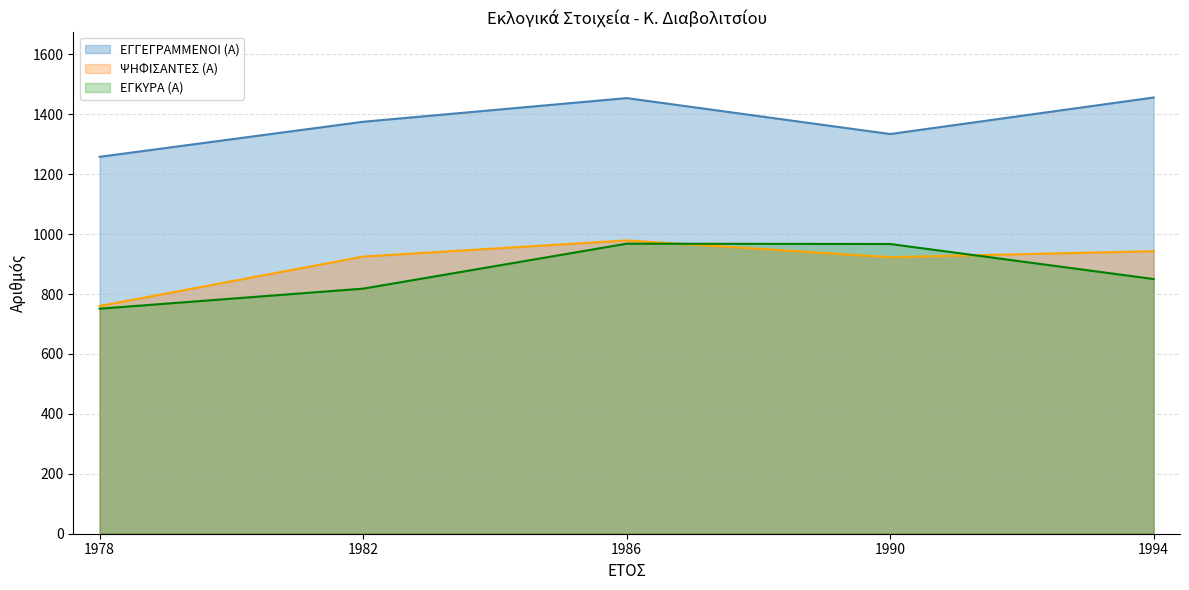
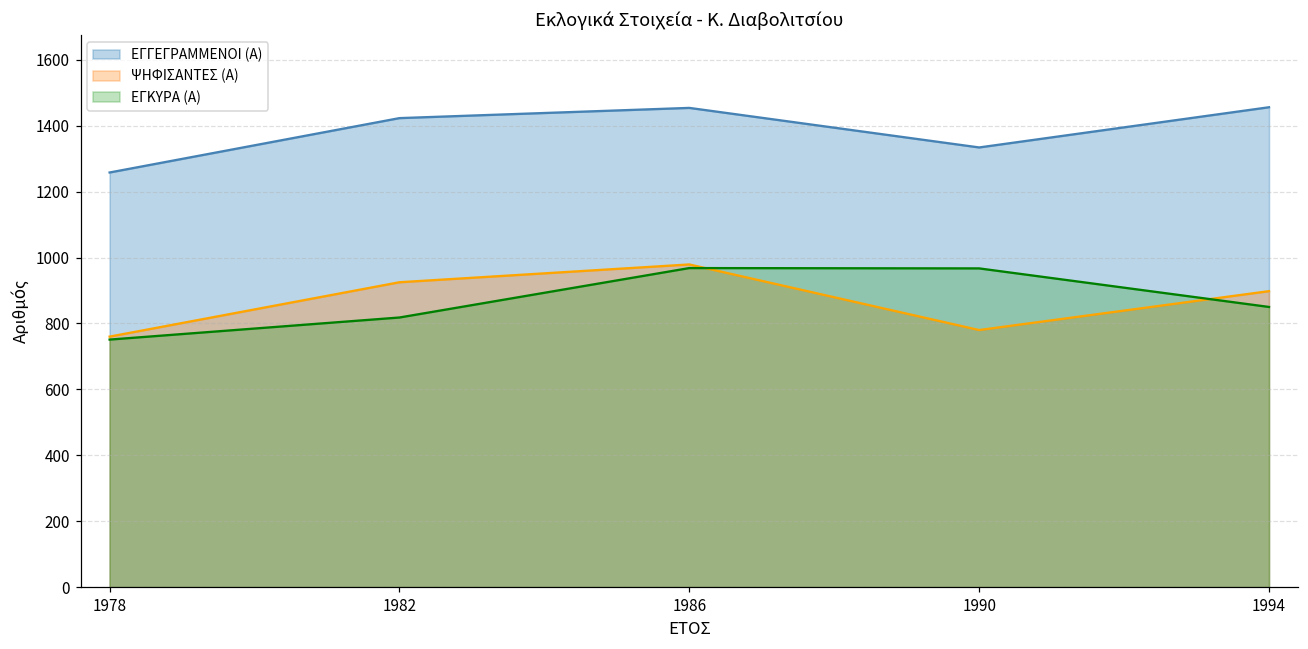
  {
    "ΕΓΓΕΓΡΑΜΜΕΝΟΙ (Α)": {
      "1978": 1260,
-     "1982": 1380,
+     "1982": 1420,
      "1986": 1450,
      "1990": 1330,
      "1994": 1460
    },
    "ΨΗΦΙΣΑΝΤΕΣ (Α)": {
      "1978": 760,
      "1982": 930,
      "1986": 980,
-     "1990": 920,
-     "1994": 940
+     "1990": 780,
+     "1994": 900
    },
    "ΕΓΚΥΡΑ (Α)": {
      "1978": 750,
      "1982": 820,
      "1986": 970,
      "1990": 970,
      "1994": 850
    }
  }
